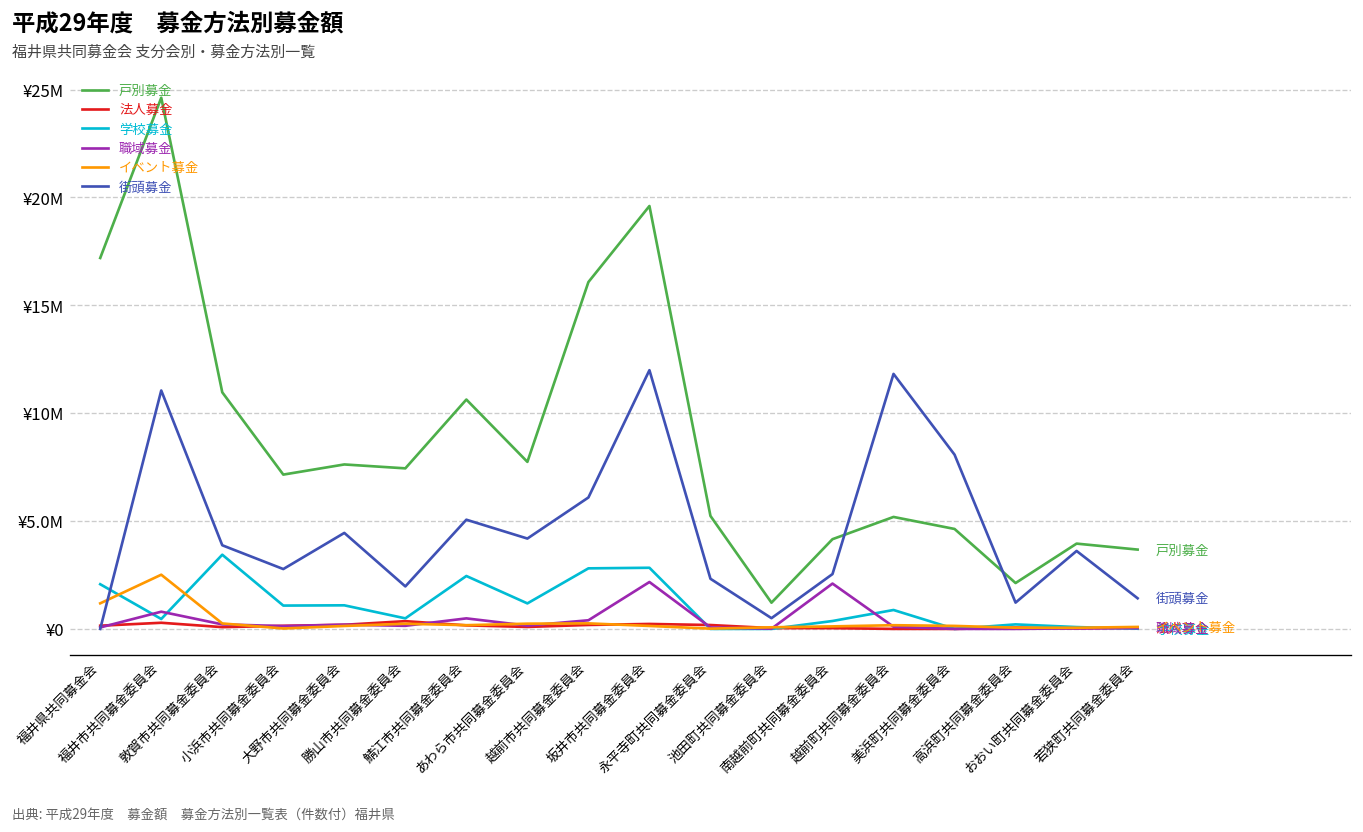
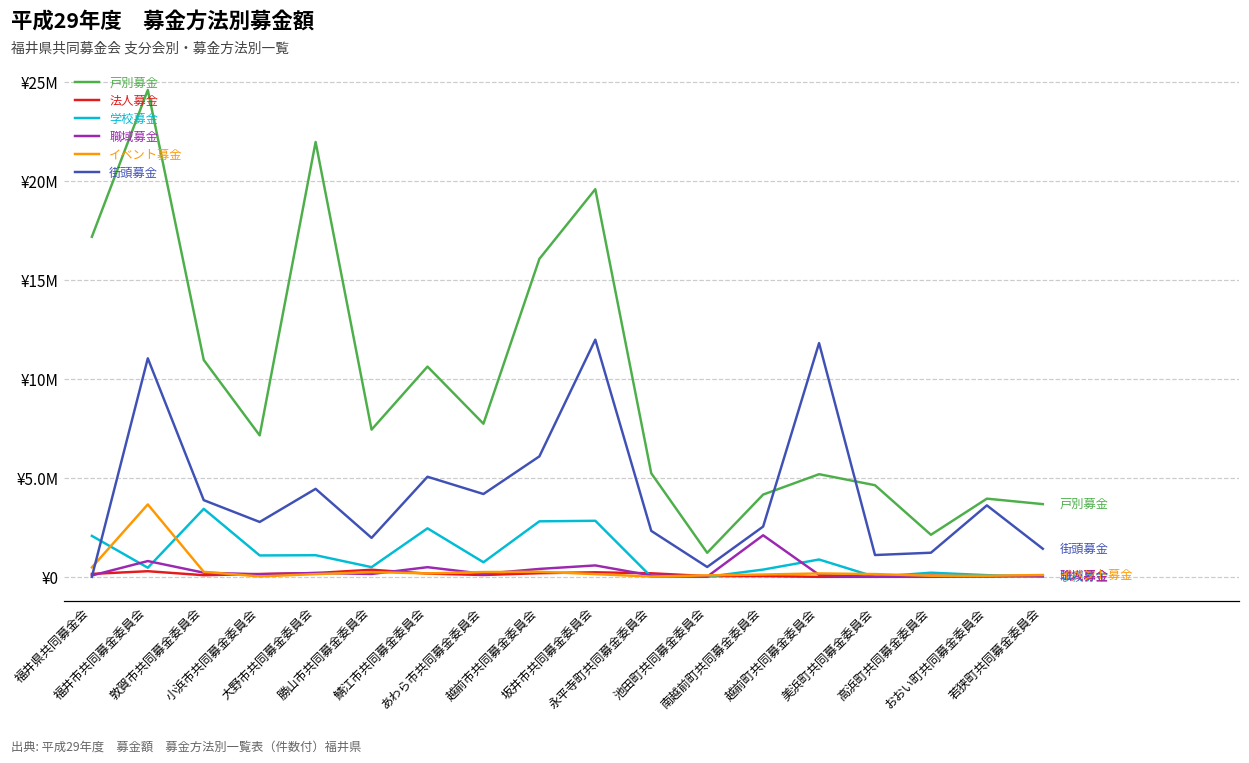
  {
    "戸別募金": {
      "福井県共同募金会": "¥17200000",
      "福井市共同募金委員会": "¥24600000",
      "敦賀市共同募金委員会": "¥11000000",
      "小浜市共同募金委員会": "¥7200000",
-     "大野市共同募金委員会": "¥7600000",
+     "大野市共同募金委員会": "¥22000000",
      "勝山市共同募金委員会": "¥7400000",
      "鯖江市共同募金委員会": "¥10600000",
      "あわら市共同募金委員会": "¥7700000",
      "越前市共同募金委員会": "¥16100000",
      "坂井市共同募金委員会": "¥19600000",
      "永平寺町共同募金委員会": "¥5200000",
      "池田町共同募金委員会": "¥1200000",
      "南越前町共同募金委員会": "¥4200000",
      "越前町共同募金委員会": "¥5200000",
      "美浜町共同募金委員会": "¥4600000",
      "高浜町共同募金委員会": "¥2100000",
      "おおい町共同募金委員会": "¥4000000",
      "若狭町共同募金委員会": "¥3700000"
    },
    "法人募金": {
      "福井市共同募金委員会": "¥300000"
    },
    "学校募金": {
      "福井県共同募金会": "¥2100000",
      "福井市共同募金委員会": "¥500000",
      "敦賀市共同募金委員会": "¥3400000",
      "小浜市共同募金委員会": "¥1100000",
      "大野市共同募金委員会": "¥1100000",
      "鯖江市共同募金委員会": "¥2500000",
-     "あわら市共同募金委員会": "¥1200000",
+     "あわら市共同募金委員会": "¥700000",
      "越前市共同募金委員会": "¥2800000",
      "坂井市共同募金委員会": "¥2800000",
      "南越前町共同募金委員会": "¥400000",
      "越前町共同募金委員会": "¥900000",
      "高浜町共同募金委員会": "¥200000"
    },
    "職域募金": {
      "福井市共同募金委員会": "¥800000",
      "鯖江市共同募金委員会": "¥500000",
-     "坂井市共同募金委員会": "¥2200000",
+     "坂井市共同募金委員会": "¥600000",
      "南越前町共同募金委員会": "¥2100000"
    },
    "イベント募金": {
-     "福井県共同募金会": "¥1200000",
-     "福井市共同募金委員会": "¥2500000"
+     "福井県共同募金会": "¥500000",
+     "福井市共同募金委員会": "¥3700000"
    },
    "街頭募金": {
      "福井市共同募金委員会": "¥11000000",
      "敦賀市共同募金委員会": "¥3900000",
      "小浜市共同募金委員会": "¥2800000",
      "大野市共同募金委員会": "¥4400000",
      "勝山市共同募金委員会": "¥2000000",
      "鯖江市共同募金委員会": "¥5100000",
      "あわら市共同募金委員会": "¥4200000",
      "越前市共同募金委員会": "¥6100000",
      "坂井市共同募金委員会": "¥12000000",
      "永平寺町共同募金委員会": "¥2300000",
      "池田町共同募金委員会": "¥500000",
      "南越前町共同募金委員会": "¥2500000",
      "越前町共同募金委員会": "¥11800000",
-     "美浜町共同募金委員会": "¥8100000",
+     "美浜町共同募金委員会": "¥1100000",
      "高浜町共同募金委員会": "¥1200000",
      "おおい町共同募金委員会": "¥3600000",
      "若狭町共同募金委員会": "¥1400000"
    }
  }
